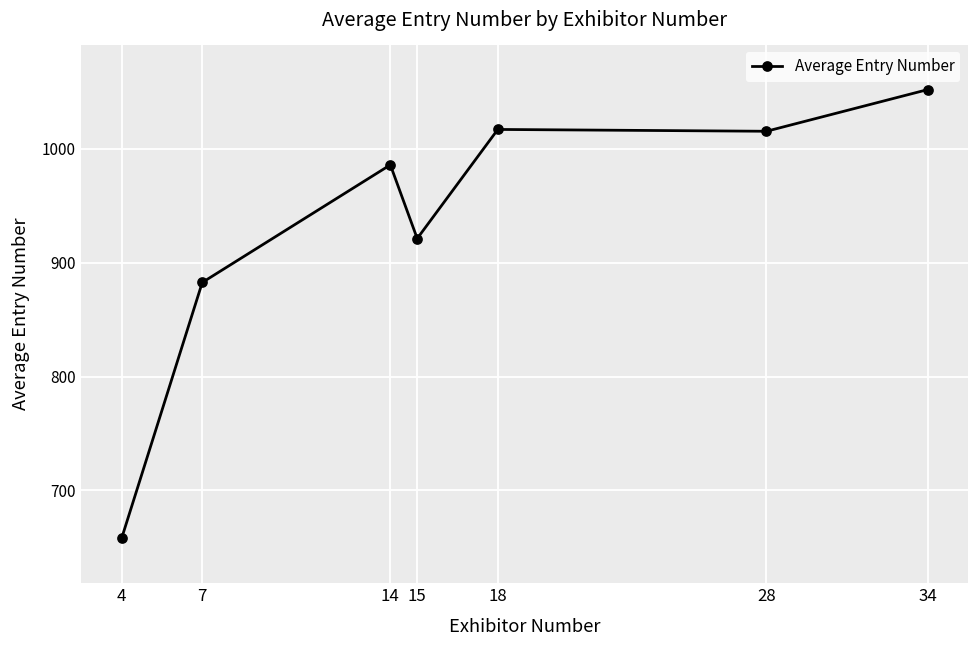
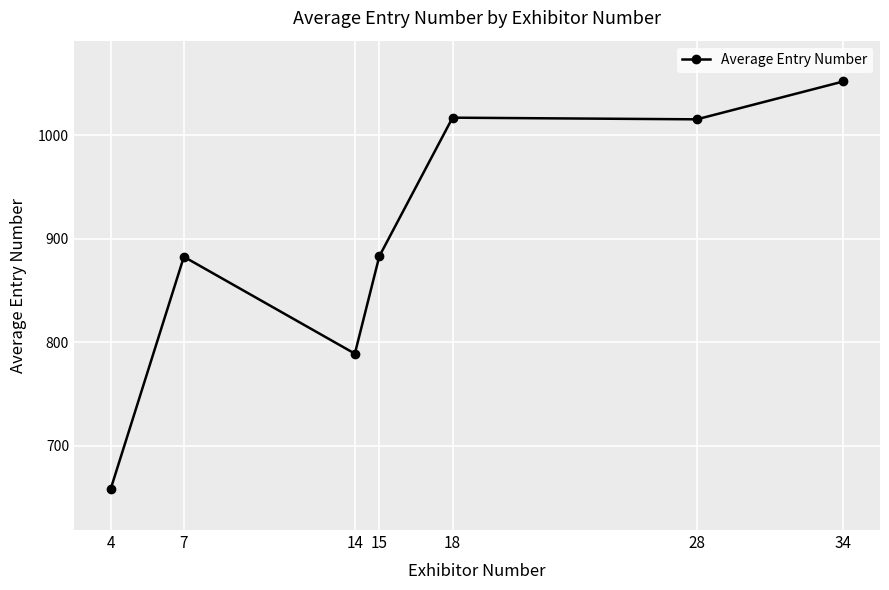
  {
    "4": 658,
    "7": 883,
-   "14": 986,
-   "15": 921,
+   "14": 789,
+   "15": 883,
    "18": 1017,
    "28": 1015,
    "34": 1052
  }
